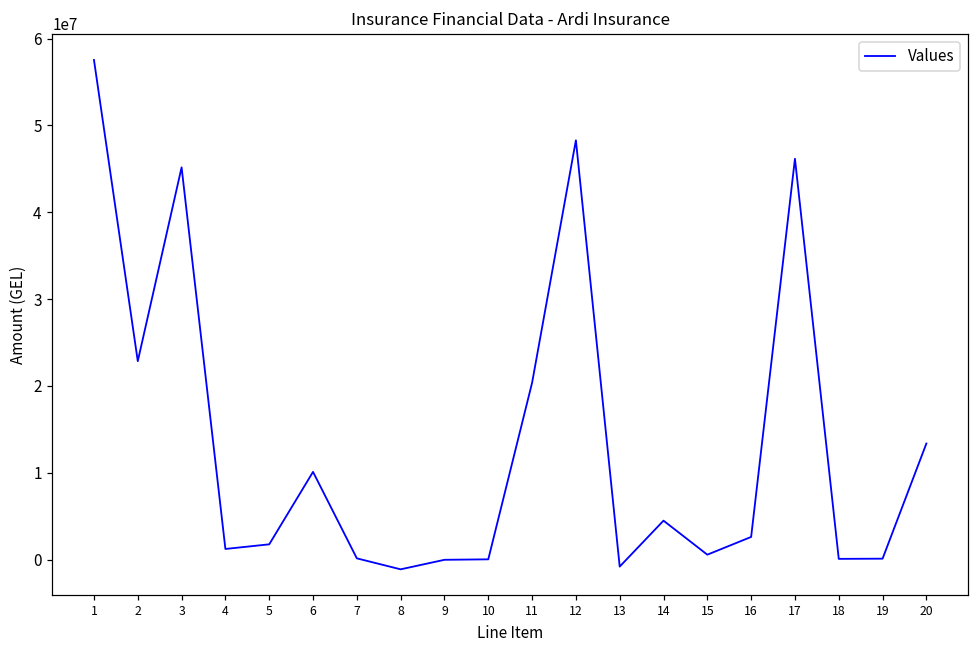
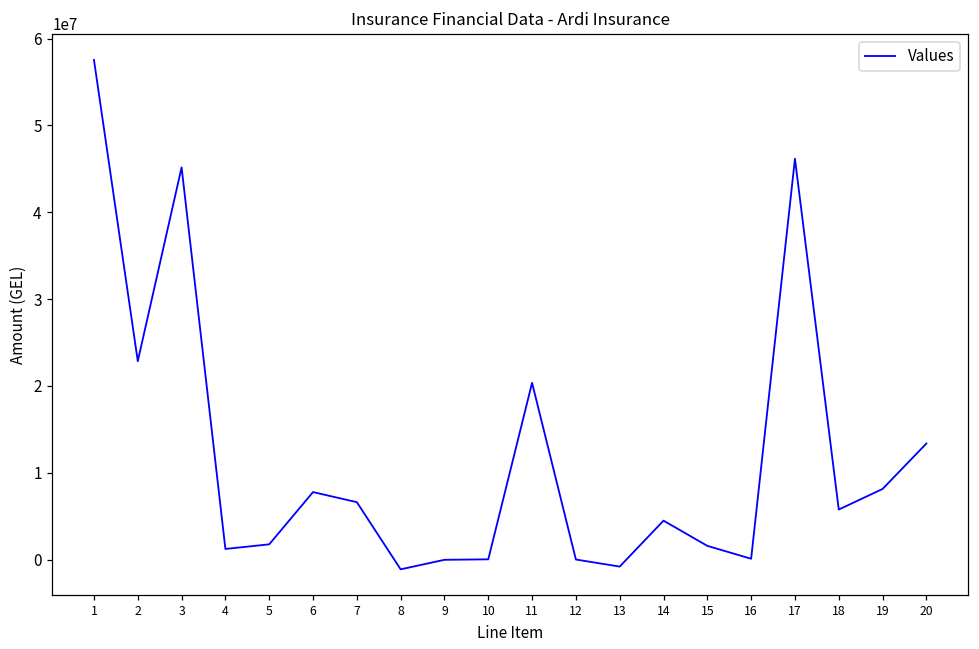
  {
    "1": 58000000,
    "2": 23000000,
    "3": 45000000,
    "4": 1000000,
    "5": 2000000,
-   "6": 10000000,
-   "7": 0,
+   "6": 8000000,
+   "7": 7000000,
    "8": -1000000,
    "9": 0,
    "10": 0,
    "11": 20000000,
-   "12": 48000000,
+   "12": 0,
    "13": -1000000,
    "14": 4000000,
-   "15": 1000000,
-   "16": 3000000,
+   "15": 2000000,
+   "16": 0,
    "17": 46000000,
-   "18": 0,
-   "19": 0,
+   "18": 6000000,
+   "19": 8000000,
    "20": 13000000
  }
